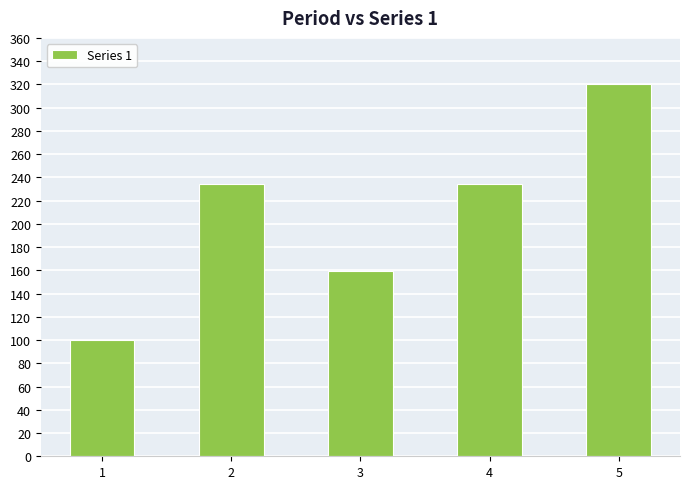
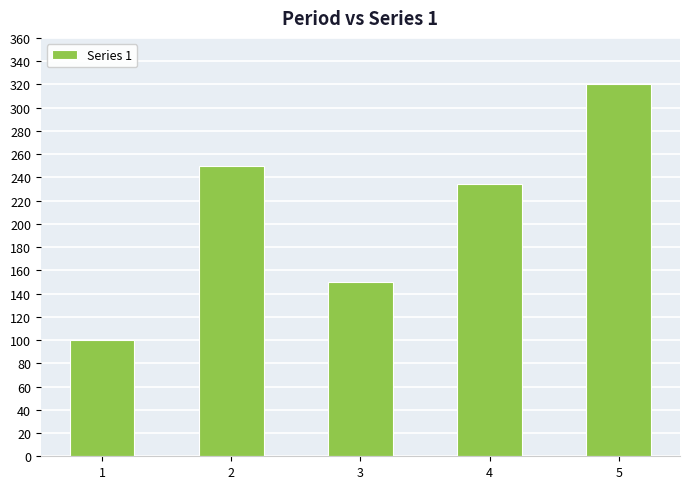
  {
    "1": 100,
-   "2": 234,
-   "3": 159,
+   "2": 250,
+   "3": 150,
    "4": 234,
    "5": 320
  }
